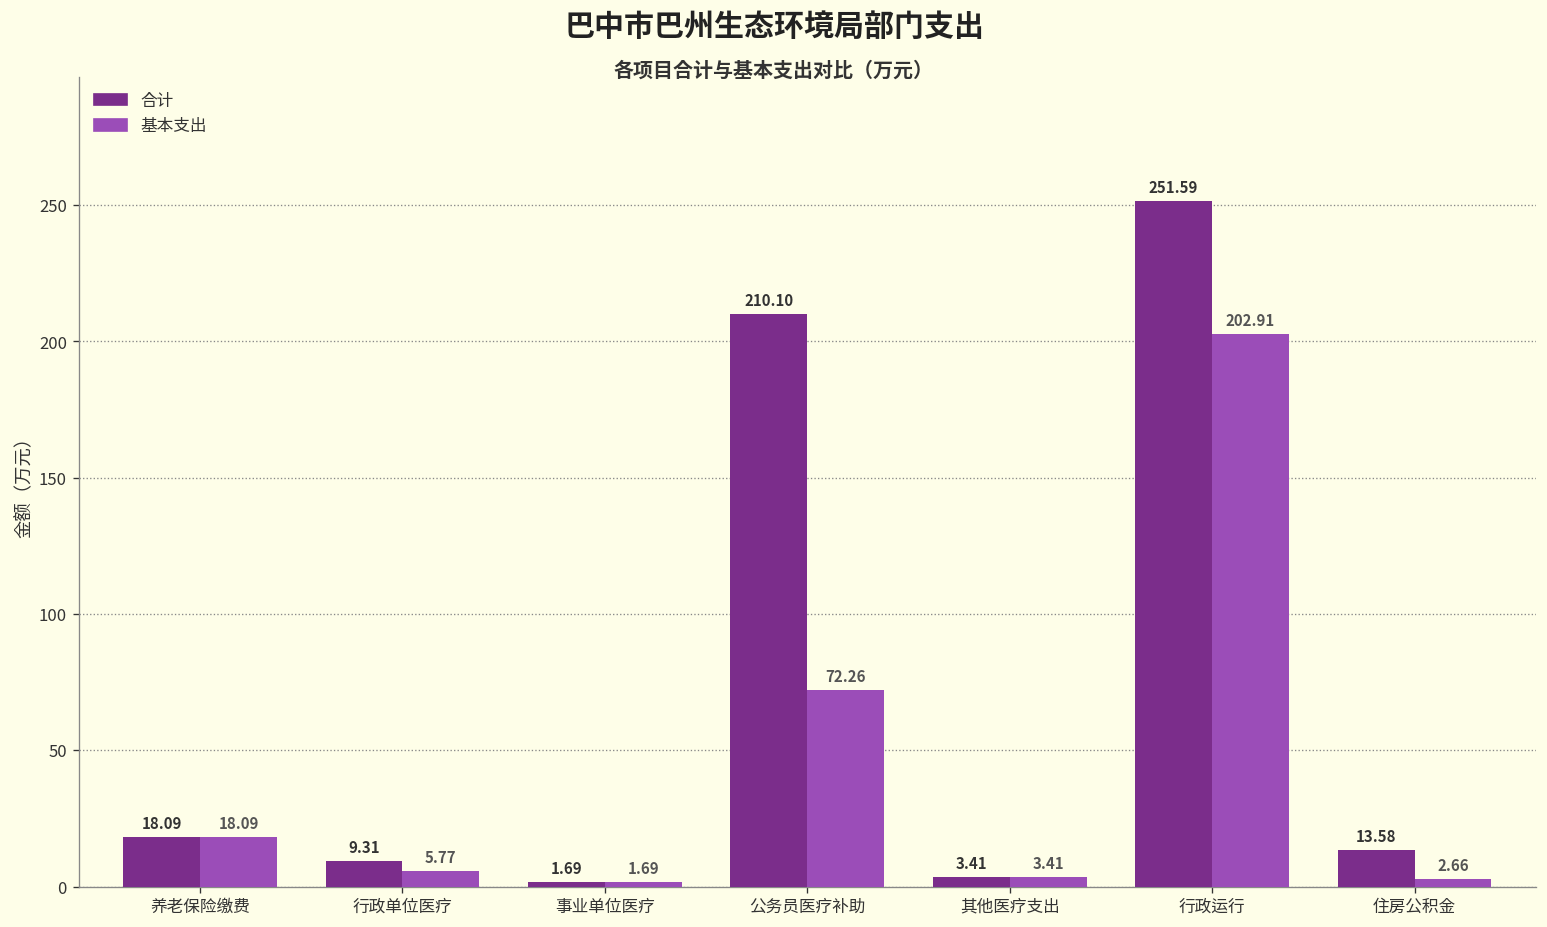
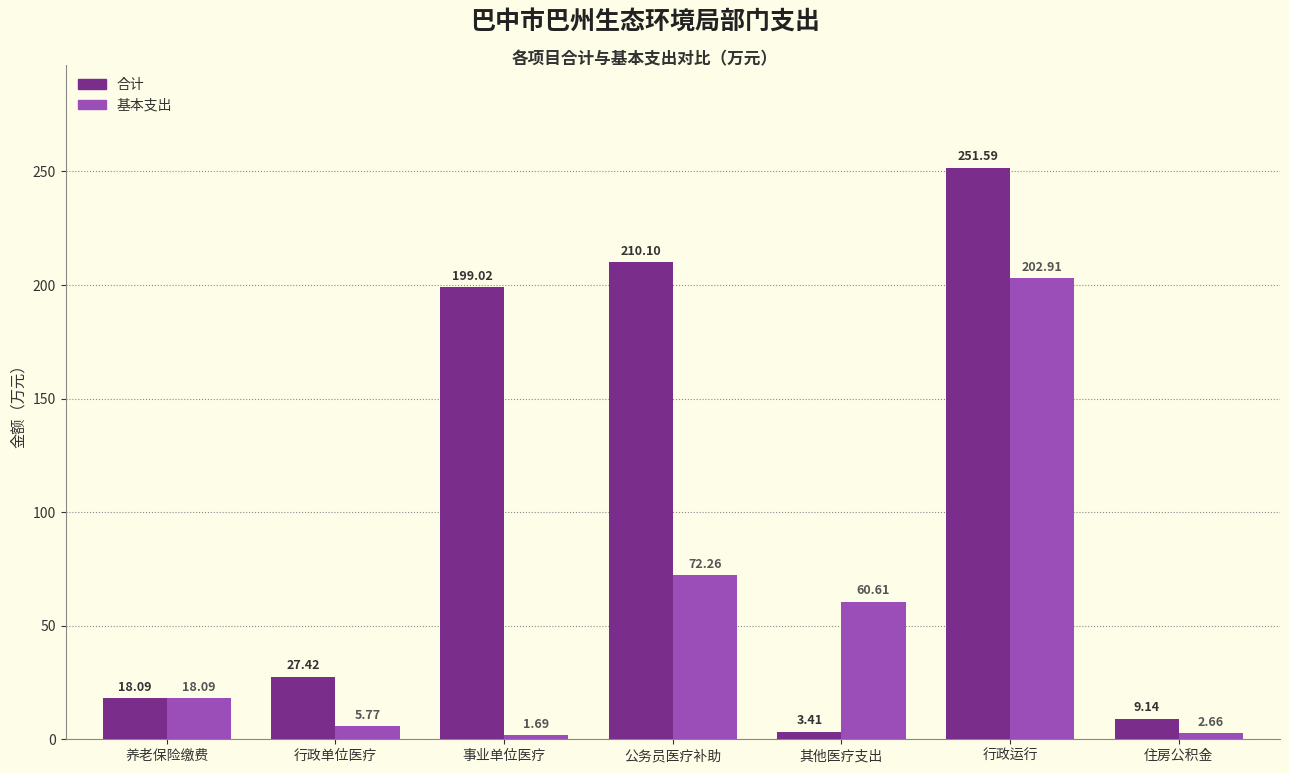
  {
    "合计": {
      "养老保险缴费": 18.09,
-     "行政单位医疗": 9.31,
-     "事业单位医疗": 1.69,
+     "行政单位医疗": 27.42,
+     "事业单位医疗": 199.02,
      "公务员医疗补助": 210.10,
      "其他医疗支出": 3.41,
      "行政运行": 251.59,
-     "住房公积金": 13.58
+     "住房公积金": 9.14
    },
    "基本支出": {
      "养老保险缴费": 18.09,
      "行政单位医疗": 5.77,
      "事业单位医疗": 1.69,
      "公务员医疗补助": 72.26,
-     "其他医疗支出": 3.41,
+     "其他医疗支出": 60.61,
      "行政运行": 202.91,
      "住房公积金": 2.66
    }
  }
